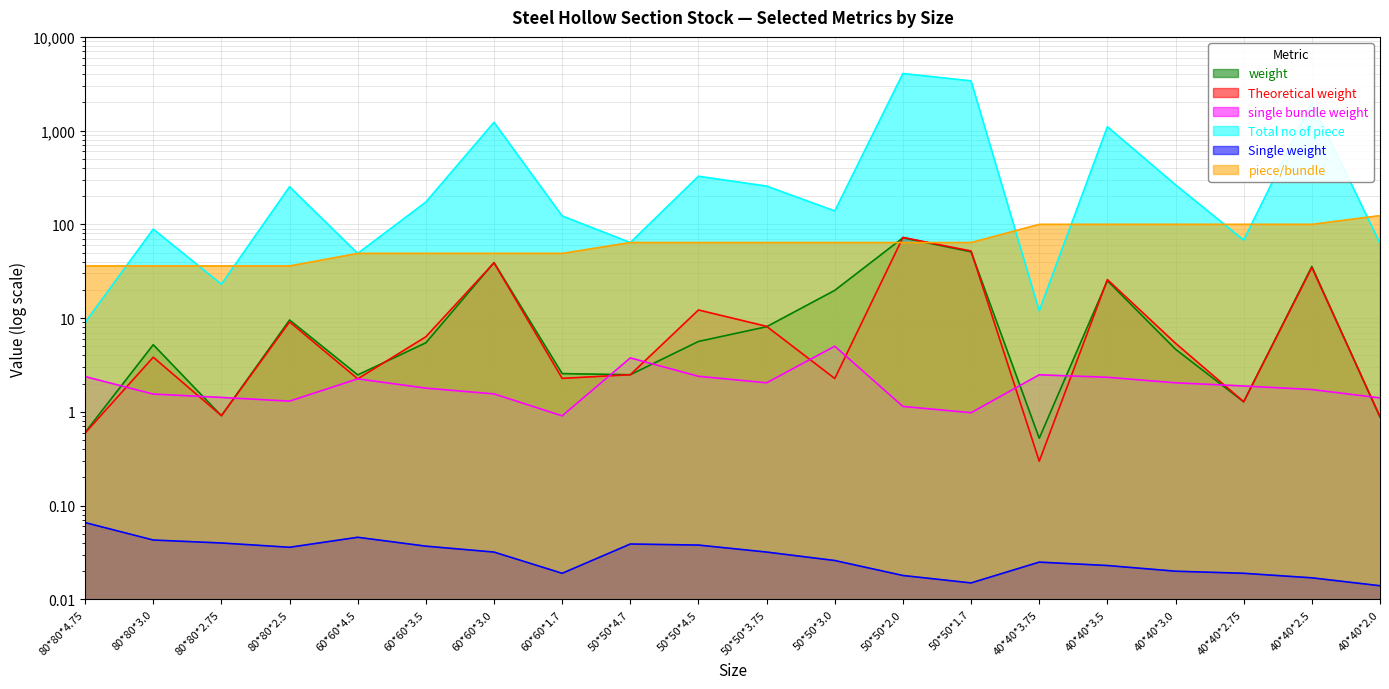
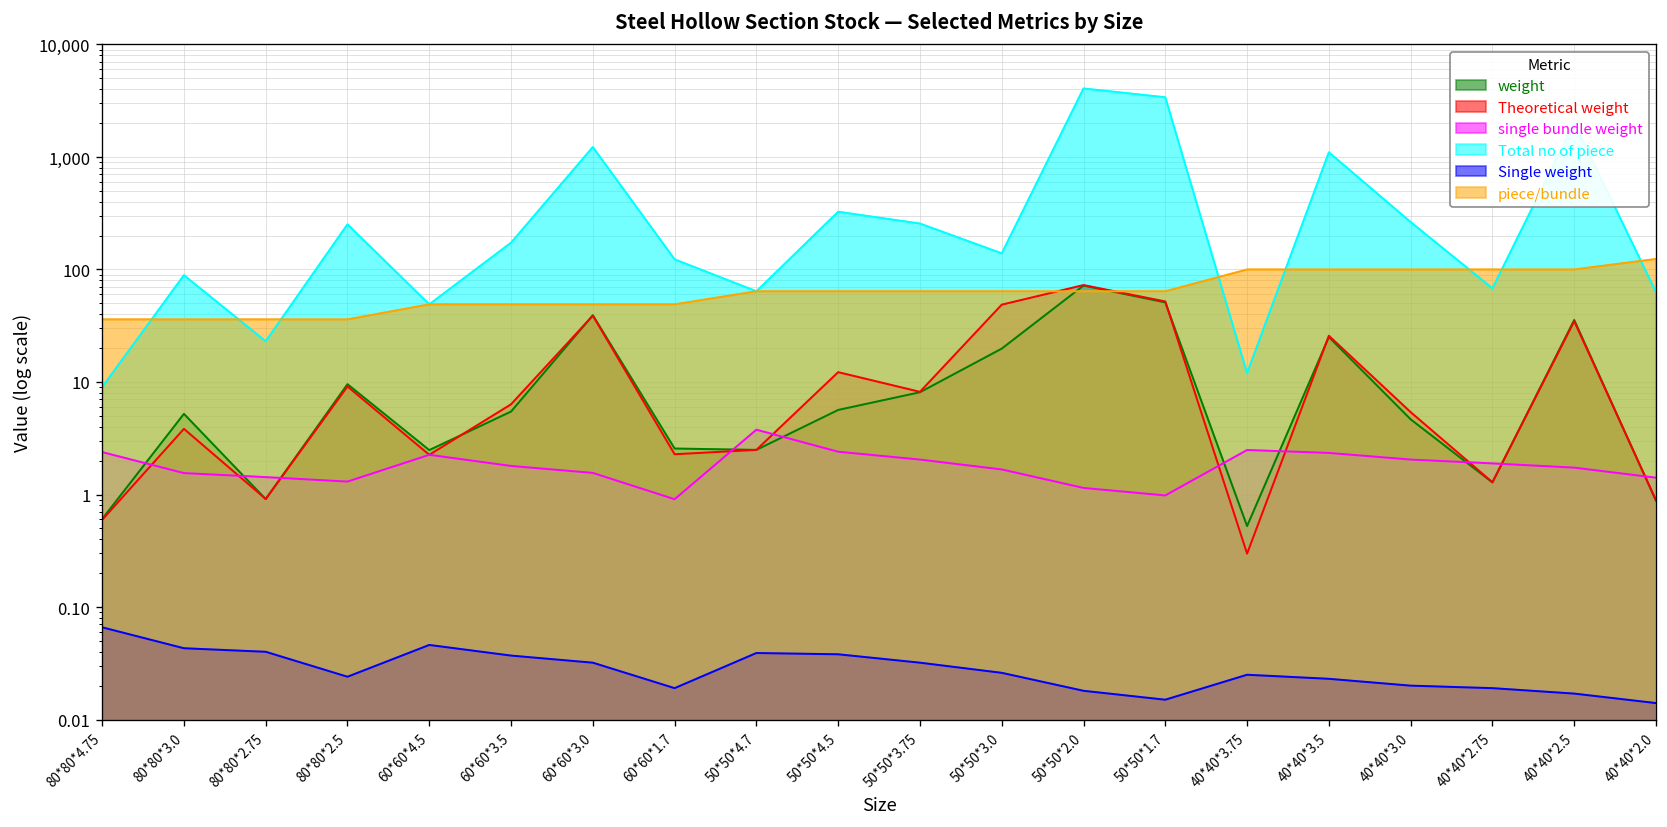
  {
    "weight": {
      "80*80*3.0": "5",
      "60*60*4.5": "2.5",
      "60*60*3.5": "5",
      "60*60*1.7": "2.6",
      "50*50*4.5": "6",
      "50*50*3.0": "20",
      "40*40*3.75": "0.5",
      "40*40*3.0": "5"
    },
    "Theoretical weight": {
      "80*80*3.0": "3.8",
      "60*60*3.5": "6",
      "60*60*1.7": "2.3",
      "50*50*4.5": "12",
-     "50*50*3.0": "2.3",
+     "50*50*3.0": "50",
      "40*40*3.75": "0.3",
      "40*40*3.0": "5"
    },
    "single bundle weight": {
      "80*80*4.75": "2.4",
      "80*80*3.0": "1.6",
      "80*80*2.75": "1.4",
      "80*80*2.5": "1.3",
      "60*60*3.5": "1.8",
      "60*60*3.0": "1.6",
      "60*60*1.7": "0.9",
      "50*50*4.7": "3.8",
      "50*50*4.5": "2.4",
      "50*50*3.75": "2.0",
-     "50*50*3.0": "5",
+     "50*50*3.0": "1.7",
      "50*50*2.0": "1.1",
      "50*50*1.7": "1.0",
      "40*40*3.75": "2.5",
      "40*40*3.5": "2.3",
      "40*40*3.0": "2.0",
      "40*40*2.75": "1.9",
      "40*40*2.5": "1.7",
      "40*40*2.0": "1.4"
    },
    "Total no of piece": {
      "80*80*4.75": "9",
      "80*80*3.0": "90",
      "80*80*2.75": "23",
      "80*80*2.5": "250",
      "60*60*3.5": "170",
      "60*60*3.0": "1,200",
      "60*60*1.7": "120",
      "50*50*4.5": "330",
      "50*50*3.75": "260",
      "50*50*3.0": "140",
      "50*50*2.0": "4,100",
      "50*50*1.7": "3,400",
      "40*40*3.75": "12",
      "40*40*3.5": "1,100",
      "40*40*3.0": "260",
      "40*40*2.75": "70",
      "40*40*2.0": "60"
    },
    "Single weight": {
      "80*80*4.75": "0.07",
      "80*80*3.0": "0.04",
      "80*80*2.75": "0.040",
-     "80*80*2.5": "0.036",
+     "80*80*2.5": "0.024",
      "60*60*4.5": "0.05",
      "60*60*3.5": "0.037",
      "60*60*3.0": "0.032",
      "60*60*1.7": "0.019",
      "50*50*4.7": "0.039",
      "50*50*4.5": "0.038",
      "50*50*3.75": "0.032",
      "50*50*3.0": "0.026",
      "50*50*2.0": "0.018",
      "50*50*1.7": "0.015",
      "40*40*3.75": "0.025",
      "40*40*3.5": "0.023",
      "40*40*3.0": "0.020",
      "40*40*2.75": "0.019",
      "40*40*2.5": "0.017",
      "40*40*2.0": "0.014"
    },
    "piece/bundle": {
      "80*80*4.75": "36",
      "80*80*3.0": "36",
      "80*80*2.75": "36",
      "80*80*2.5": "36",
      "60*60*3.5": "50",
      "60*60*3.0": "50",
      "60*60*1.7": "50",
      "50*50*4.5": "60",
      "50*50*3.75": "60",
      "50*50*3.0": "60",
      "50*50*2.0": "60",
      "50*50*1.7": "60",
      "40*40*3.75": "100",
      "40*40*3.5": "100",
      "40*40*3.0": "100",
      "40*40*2.75": "100",
      "40*40*2.5": "100",
      "40*40*2.0": "120"
    }
  }
